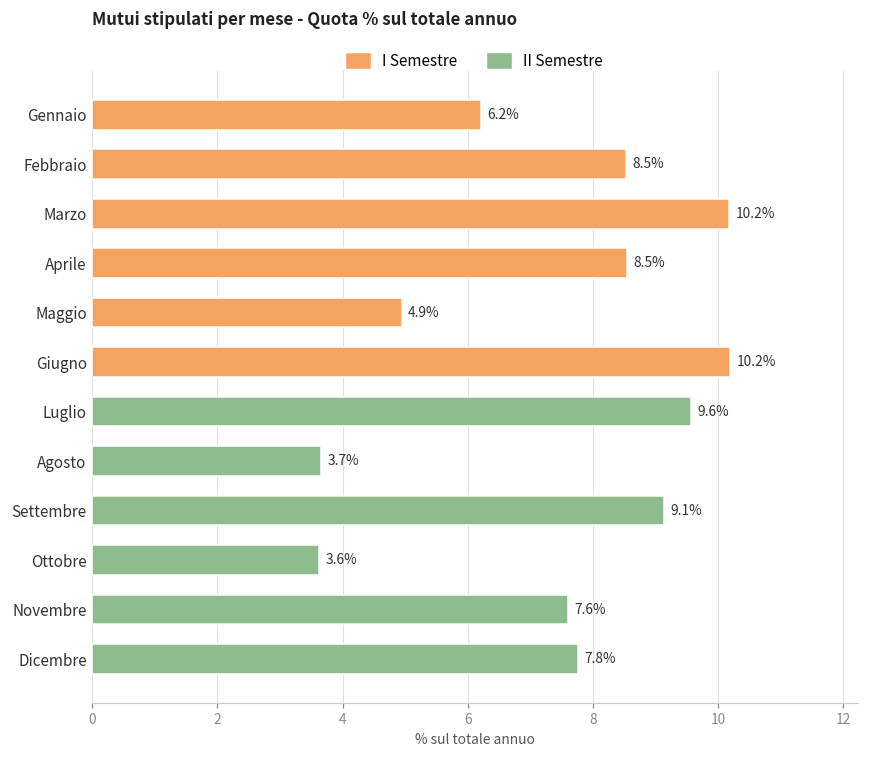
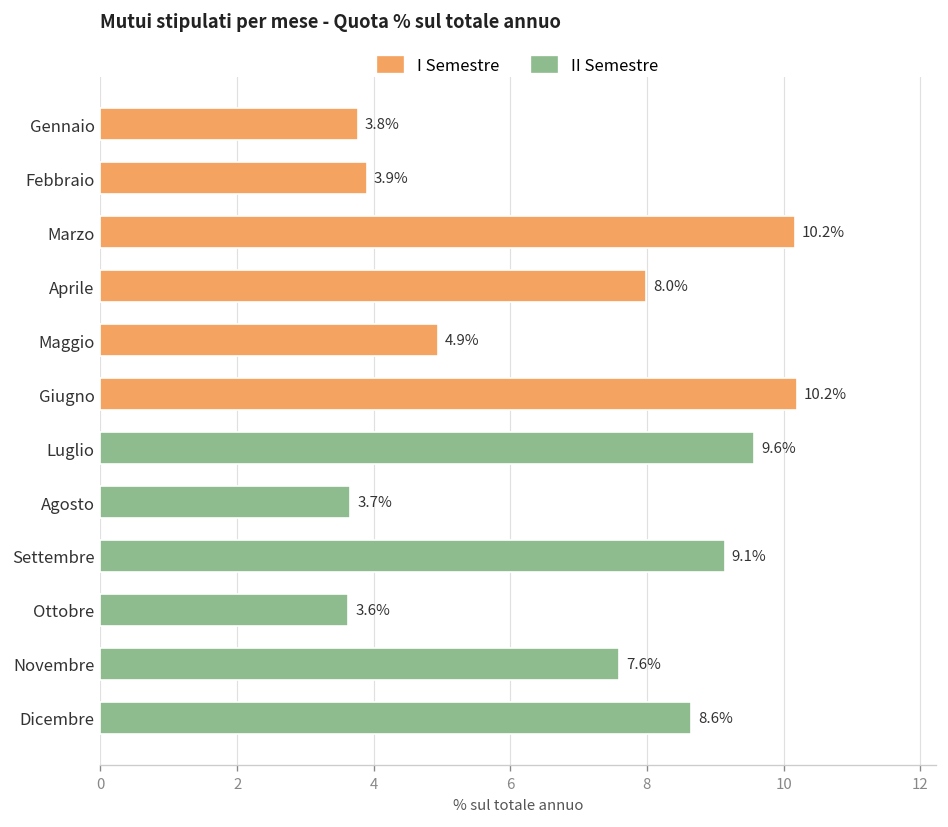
  {
-   "Gennaio": "6.2%",
-   "Febbraio": "8.5%",
+   "Gennaio": "3.8%",
+   "Febbraio": "3.9%",
    "Marzo": "10.2%",
-   "Aprile": "8.5%",
+   "Aprile": "8.0%",
    "Maggio": "4.9%",
    "Giugno": "10.2%",
    "Luglio": "9.6%",
    "Agosto": "3.7%",
    "Settembre": "9.1%",
    "Ottobre": "3.6%",
    "Novembre": "7.6%",
-   "Dicembre": "7.8%"
+   "Dicembre": "8.6%"
  }
